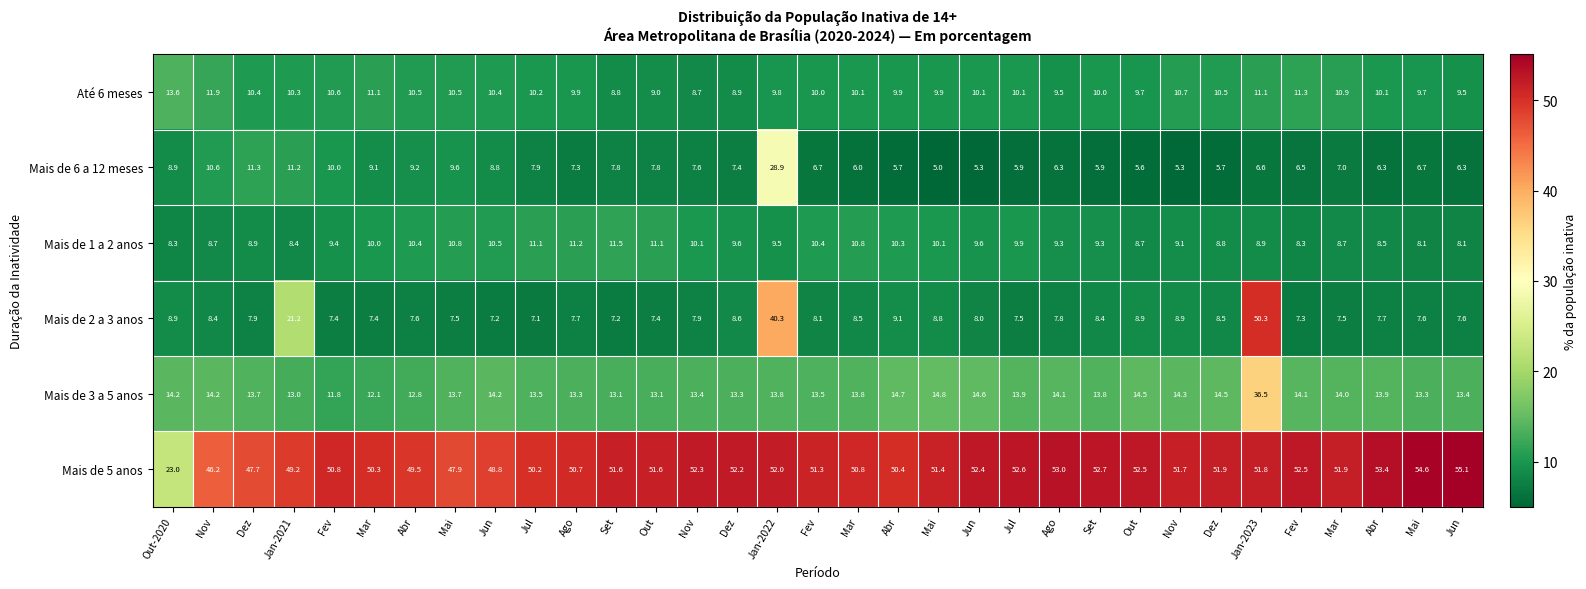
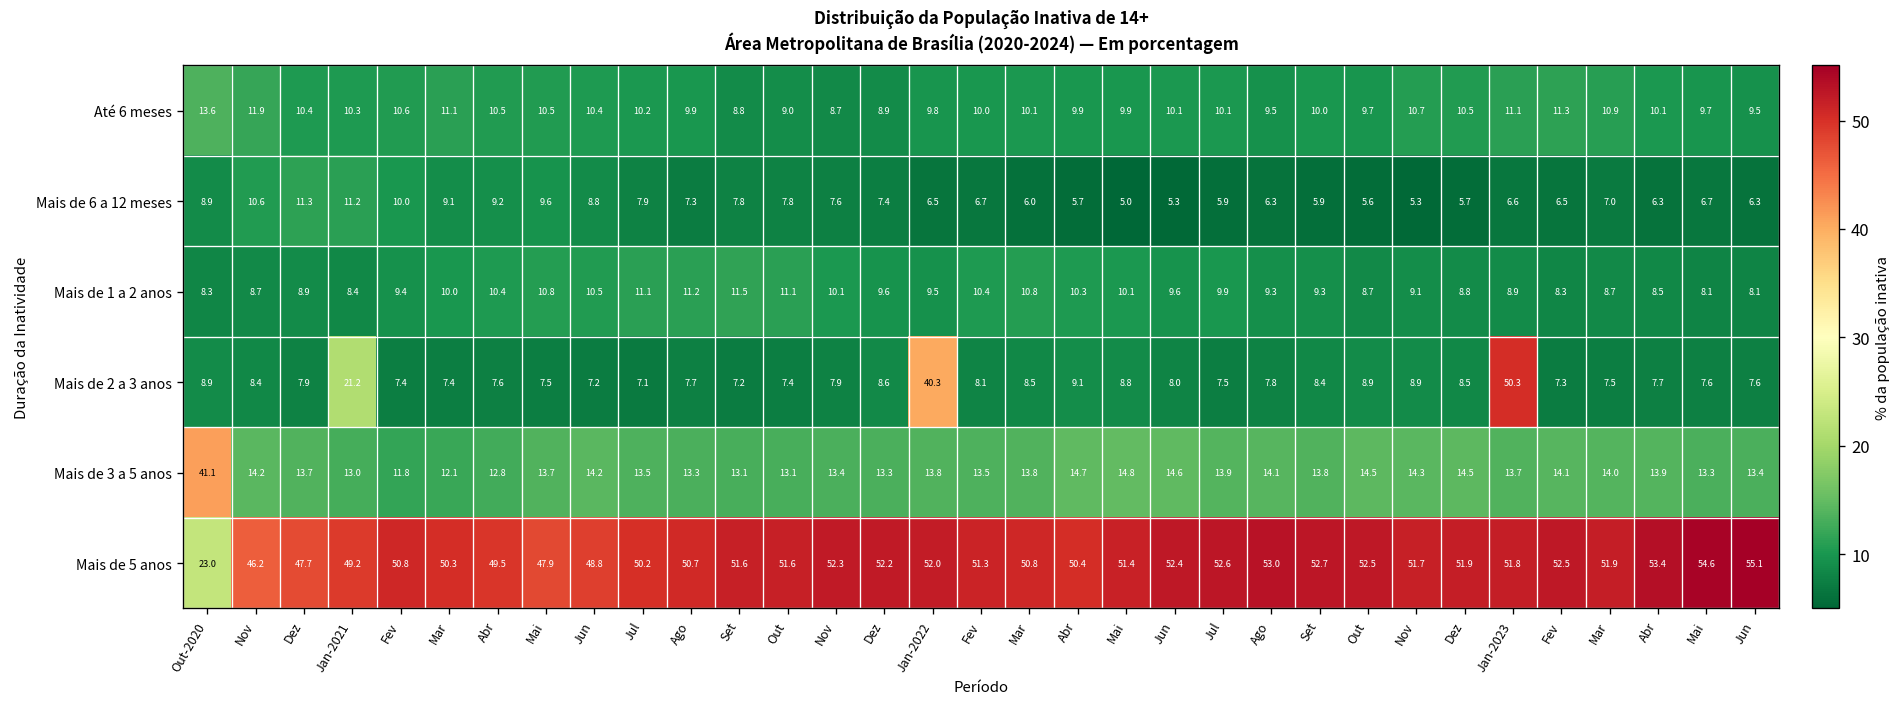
  {
    "Até 6 meses": {
      "Out-2020": 13.6,
      "Jan-2021": 10.3,
      "Jan-2022": 9.8,
      "Jan-2023": 11.1
    },
    "Mais de 6 a 12 meses": {
      "Out-2020": 8.9,
      "Jan-2021": 11.2,
-     "Jan-2022": 28.9,
+     "Jan-2022": 6.5,
      "Jan-2023": 6.6
    },
    "Mais de 1 a 2 anos": {
      "Out-2020": 8.3,
      "Jan-2021": 8.4,
      "Jan-2022": 9.5,
      "Jan-2023": 8.9
    },
    "Mais de 2 a 3 anos": {
      "Out-2020": 8.9,
      "Jan-2021": 21.2,
      "Jan-2022": 40.3,
      "Jan-2023": 50.3
    },
    "Mais de 3 a 5 anos": {
-     "Out-2020": 14.2,
+     "Out-2020": 41.1,
      "Jan-2021": 13.0,
      "Jan-2022": 13.8,
-     "Jan-2023": 36.5
+     "Jan-2023": 13.7
    },
    "Mais de 5 anos": {
      "Out-2020": 23.0,
      "Jan-2021": 49.2,
      "Jan-2022": 52.0,
      "Jan-2023": 51.8
    }
  }
